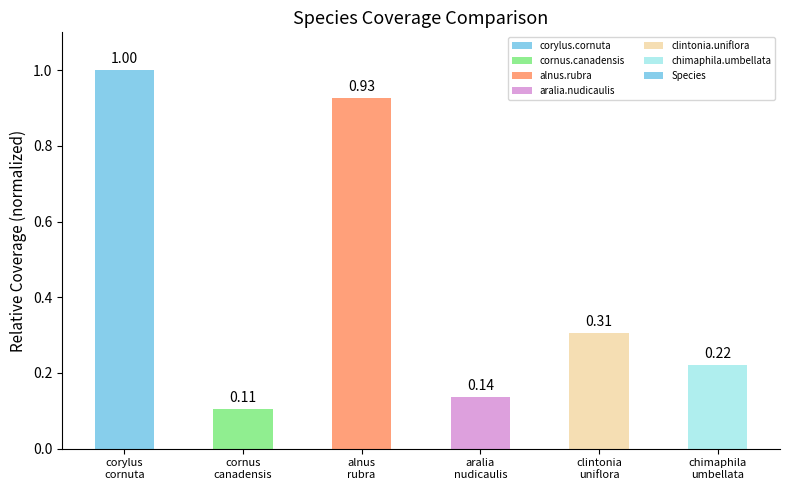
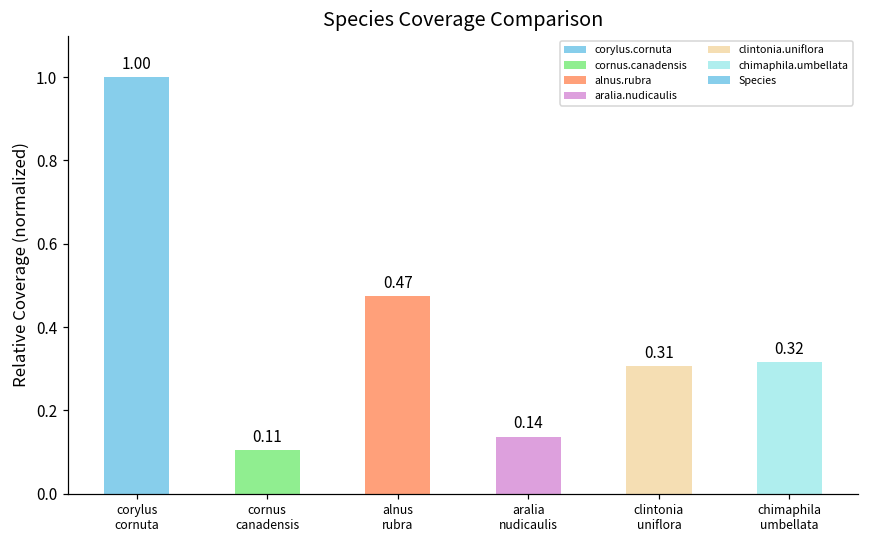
  {
    "corylus cornuta": 1.00,
    "cornus canadensis": 0.11,
-   "alnus rubra": 0.93,
+   "alnus rubra": 0.47,
    "aralia nudicaulis": 0.14,
    "clintonia uniflora": 0.31,
-   "chimaphila umbellata": 0.22
+   "chimaphila umbellata": 0.32
  }
